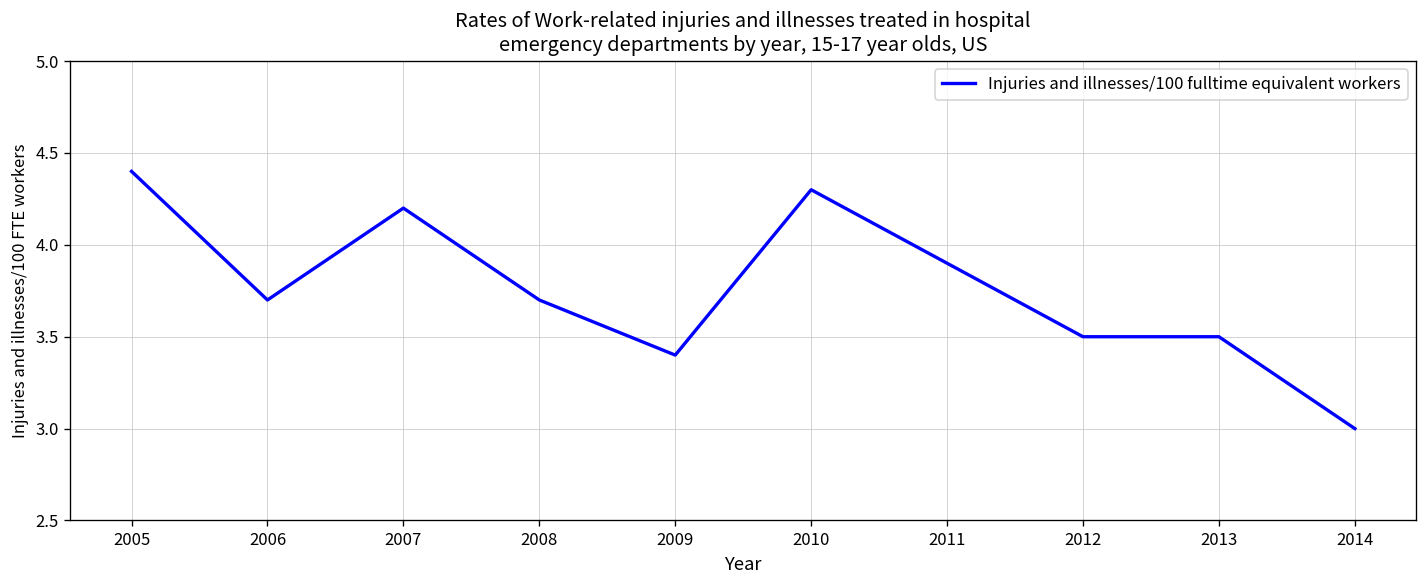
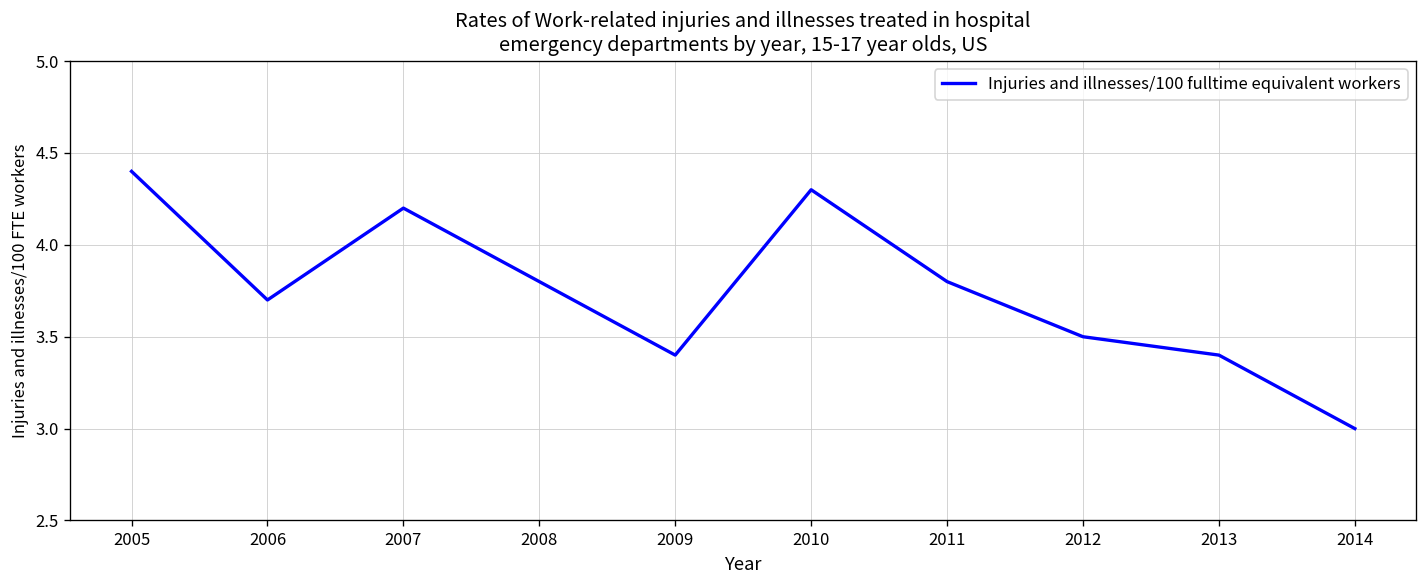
  {
    "2005": 4.4,
    "2006": 3.7,
    "2007": 4.2,
-   "2008": 3.7,
+   "2008": 3.8,
    "2009": 3.4,
    "2010": 4.3,
-   "2011": 3.9,
+   "2011": 3.8,
    "2012": 3.5,
-   "2013": 3.5,
+   "2013": 3.4,
    "2014": 3.0
  }
